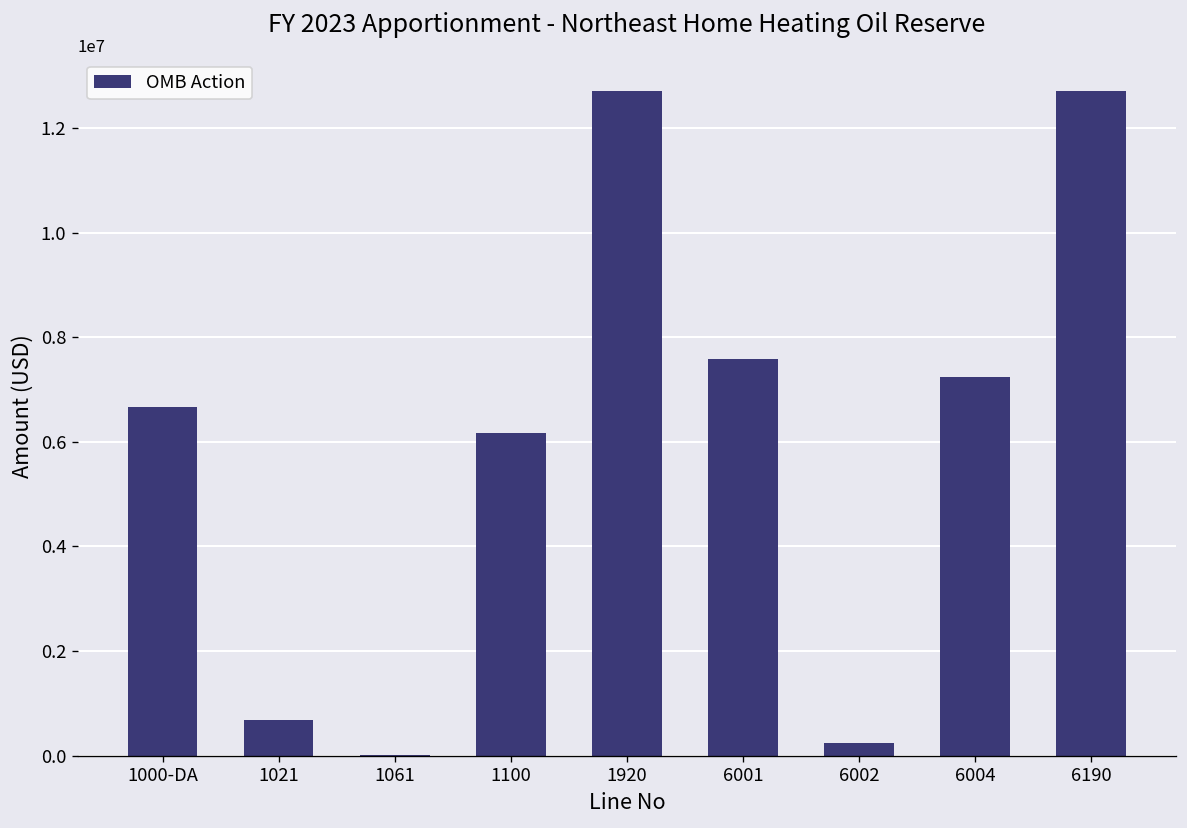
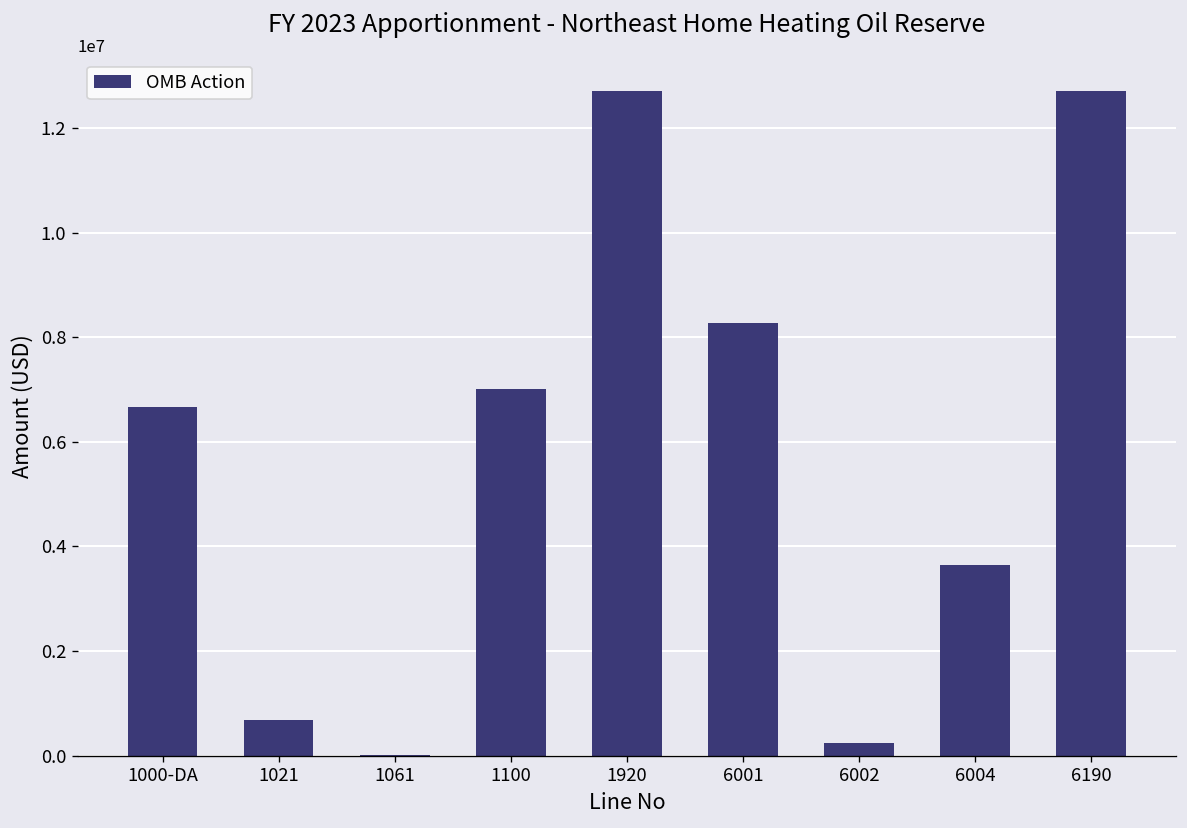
  {
    "1000-DA": 6700000,
    "1021": 700000,
-   "1100": 6200000,
+   "1100": 7000000,
    "1920": 12700000,
-   "6001": 7600000,
+   "6001": 8300000,
    "6002": 200000,
-   "6004": 7200000,
+   "6004": 3700000,
    "6190": 12700000
  }
